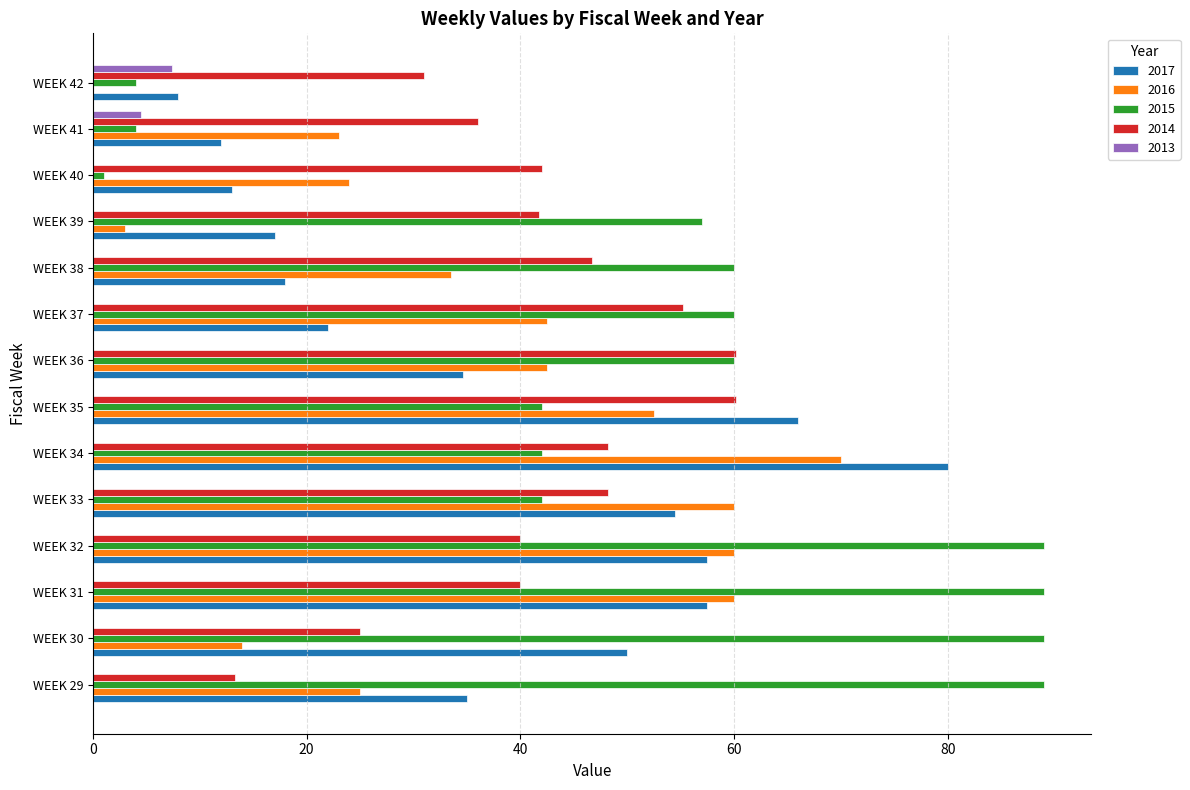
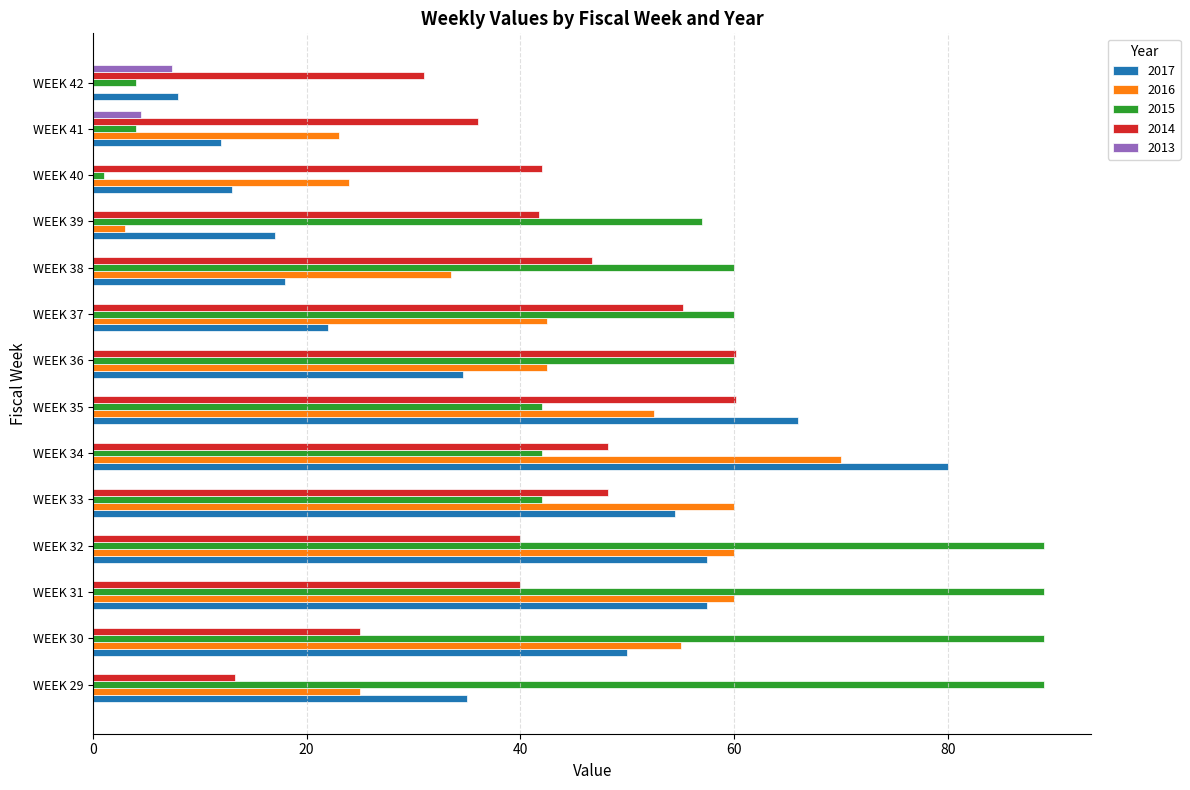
  {
    "2017": {
      "WEEK 42": 8,
      "WEEK 41": 12,
      "WEEK 40": 13,
      "WEEK 39": 17,
      "WEEK 38": 18,
      "WEEK 37": 22,
      "WEEK 36": 34.6,
      "WEEK 35": 66,
      "WEEK 34": 80,
      "WEEK 33": 54.5,
      "WEEK 32": 57.5,
      "WEEK 31": 57.5,
      "WEEK 30": 50,
      "WEEK 29": 35
    },
    "2016": {
      "WEEK 42": 0,
      "WEEK 41": 23,
      "WEEK 40": 24,
      "WEEK 39": 3,
      "WEEK 38": 33.5,
      "WEEK 37": 42.5,
      "WEEK 36": 42.5,
      "WEEK 35": 52.5,
      "WEEK 34": 70,
      "WEEK 33": 60,
      "WEEK 32": 60,
      "WEEK 31": 60,
-     "WEEK 30": 14,
+     "WEEK 30": 55,
      "WEEK 29": 25
    },
    "2015": {
      "WEEK 42": 4,
      "WEEK 41": 4,
      "WEEK 40": 1,
      "WEEK 39": 57,
      "WEEK 38": 60,
      "WEEK 37": 60,
      "WEEK 36": 60,
      "WEEK 35": 42,
      "WEEK 34": 42,
      "WEEK 33": 42,
      "WEEK 32": 89,
      "WEEK 31": 89,
      "WEEK 30": 89,
      "WEEK 29": 89
    },
    "2014": {
      "WEEK 42": 31,
      "WEEK 41": 36,
      "WEEK 40": 42,
      "WEEK 39": 41.8,
      "WEEK 38": 46.8,
      "WEEK 37": 55,
      "WEEK 36": 60,
      "WEEK 35": 60,
      "WEEK 34": 48,
      "WEEK 33": 48,
      "WEEK 32": 40,
      "WEEK 31": 40,
      "WEEK 30": 25,
      "WEEK 29": 13.3
    },
    "2013": {
      "WEEK 42": 7.4,
      "WEEK 41": 4.5,
      "WEEK 40": 0,
      "WEEK 39": 0,
      "WEEK 38": 0,
      "WEEK 37": 0,
      "WEEK 36": 0,
      "WEEK 35": 0,
      "WEEK 34": 0,
      "WEEK 33": 0,
      "WEEK 32": 0,
      "WEEK 31": 0,
      "WEEK 30": 0,
      "WEEK 29": 0
    }
  }
